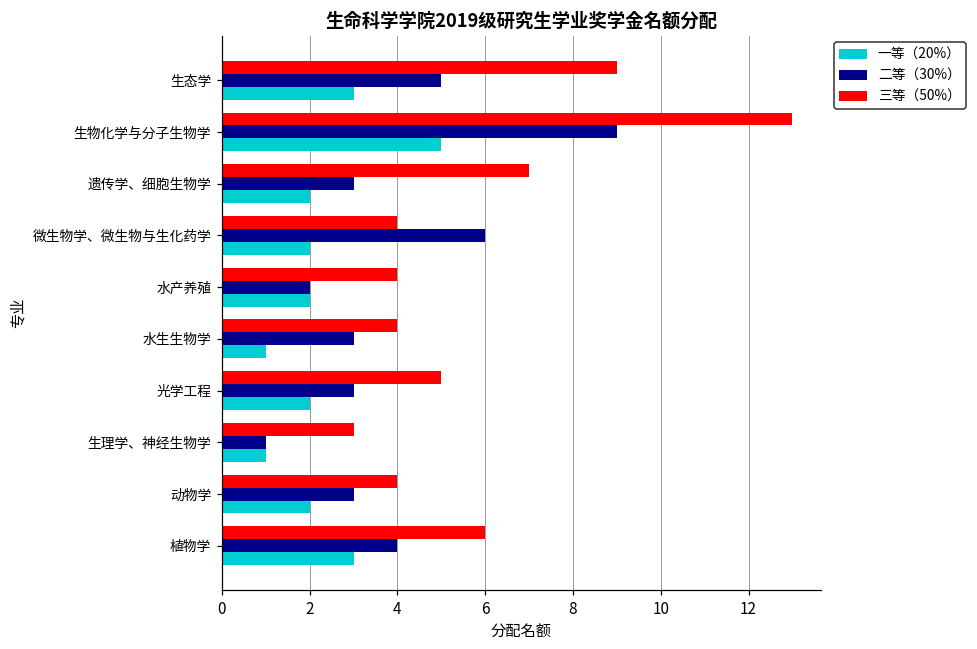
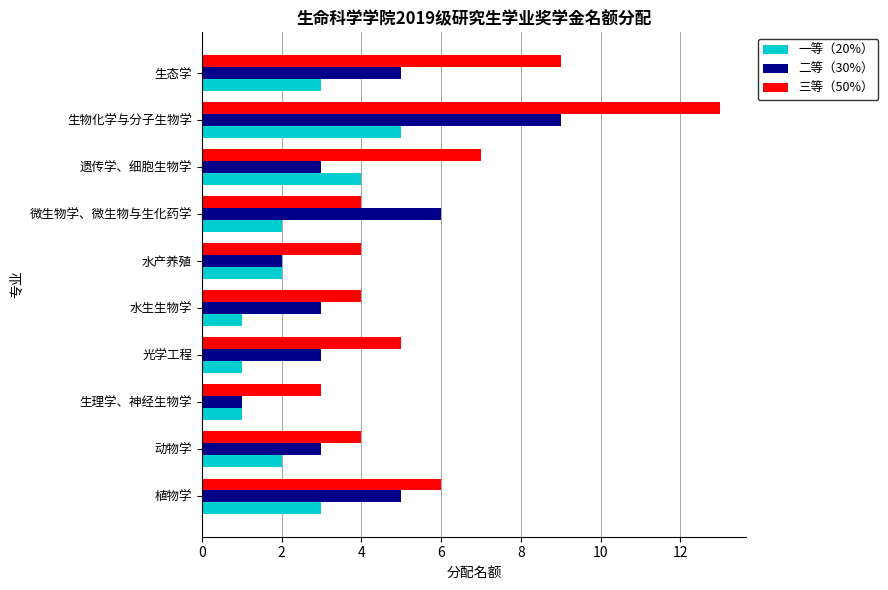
  {
    "一等（20%）": {
      "生态学": 3,
      "生物化学与分子生物学": 5,
-     "遗传学、细胞生物学": 2,
+     "遗传学、细胞生物学": 4,
      "微生物学、微生物与生化药学": 2,
      "水产养殖": 2,
      "水生生物学": 1,
-     "光学工程": 2,
+     "光学工程": 1,
      "生理学、神经生物学": 1,
      "动物学": 2,
      "植物学": 3
    },
    "二等（30%）": {
      "生态学": 5,
      "生物化学与分子生物学": 9,
      "遗传学、细胞生物学": 3,
      "微生物学、微生物与生化药学": 6,
      "水产养殖": 2,
      "水生生物学": 3,
      "光学工程": 3,
      "生理学、神经生物学": 1,
      "动物学": 3,
-     "植物学": 4
+     "植物学": 5
    },
    "三等（50%）": {
      "生态学": 9,
      "生物化学与分子生物学": 13,
      "遗传学、细胞生物学": 7,
      "微生物学、微生物与生化药学": 4,
      "水产养殖": 4,
      "水生生物学": 4,
      "光学工程": 5,
      "生理学、神经生物学": 3,
      "动物学": 4,
      "植物学": 6
    }
  }
